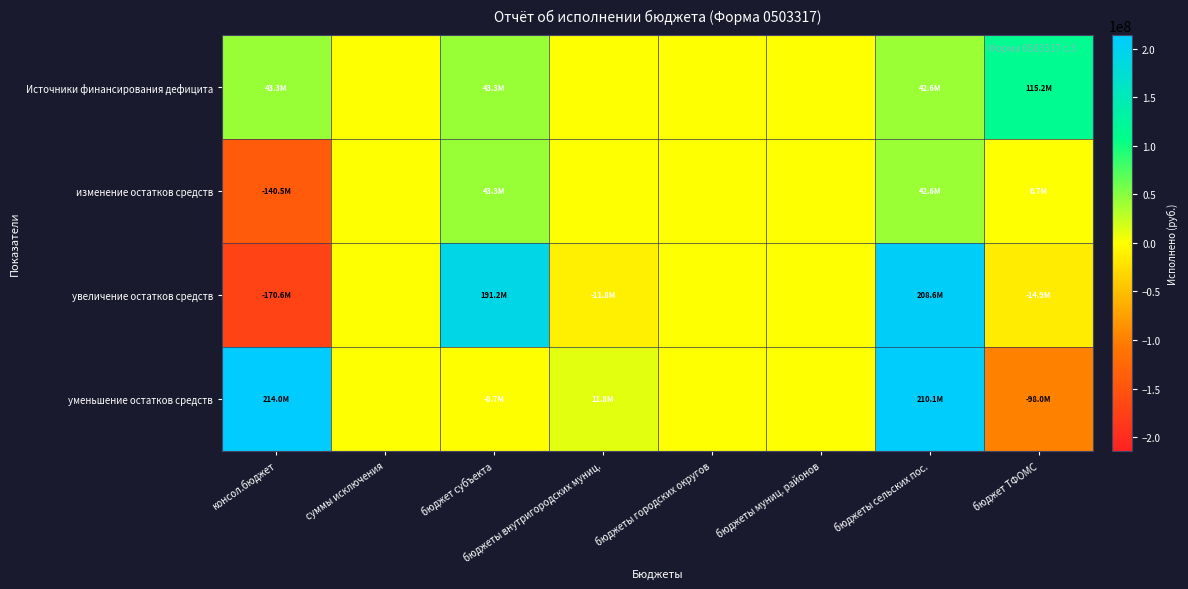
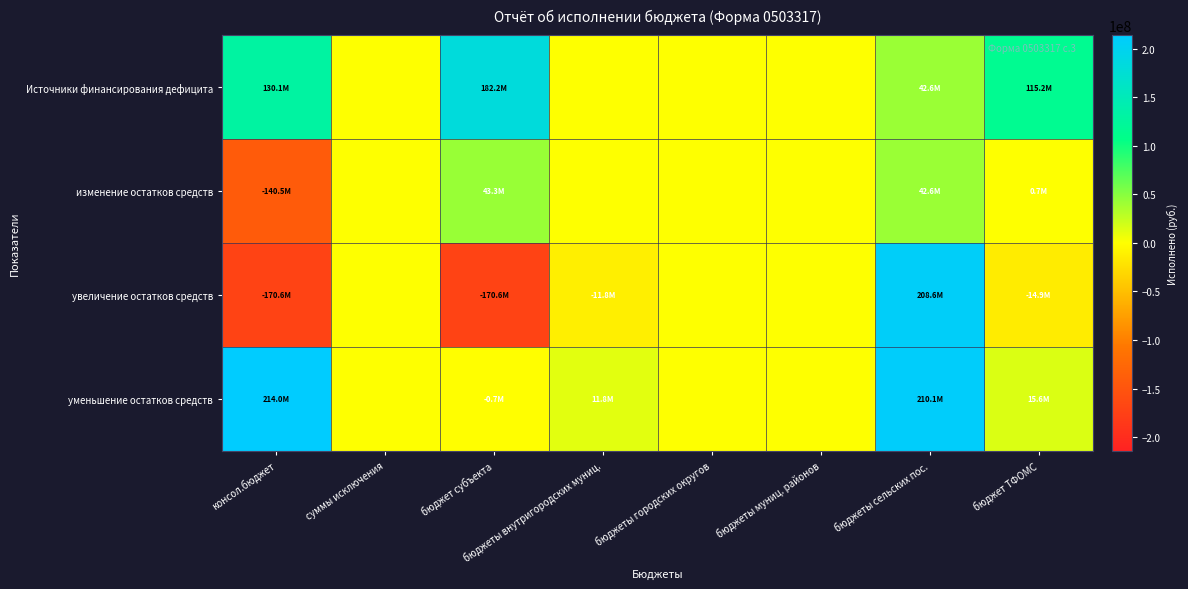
  {
    "Источники финансирования дефицита": {
-     "консол.бюджет": "43.3M",
-     "бюджет субъекта": "43.3M",
+     "консол.бюджет": "130.1M",
+     "бюджет субъекта": "182.2M",
      "бюджеты сельских пос.": "42.6M"
    },
    "изменение остатков средств": {
      "консол.бюджет": "-140.5M",
      "бюджет субъекта": "43.3M",
      "бюджеты сельских пос.": "42.6M",
      "бюджет ТФОМС": "0.7M"
    },
    "увеличение остатков средств": {
      "консол.бюджет": "-170.6M",
-     "бюджет субъекта": "191.2M",
+     "бюджет субъекта": "-170.6M",
      "бюджеты внутригородских муниц.": "-11.8M",
      "бюджеты сельских пос.": "208.6M",
      "бюджет ТФОМС": "-14.9M"
    },
    "уменьшение остатков средств": {
      "консол.бюджет": "214.0M",
      "бюджет субъекта": "-0.7M",
      "бюджеты внутригородских муниц.": "11.8M",
      "бюджеты сельских пос.": "210.1M",
-     "бюджет ТФОМС": "-98.0M"
+     "бюджет ТФОМС": "15.6M"
    }
  }
